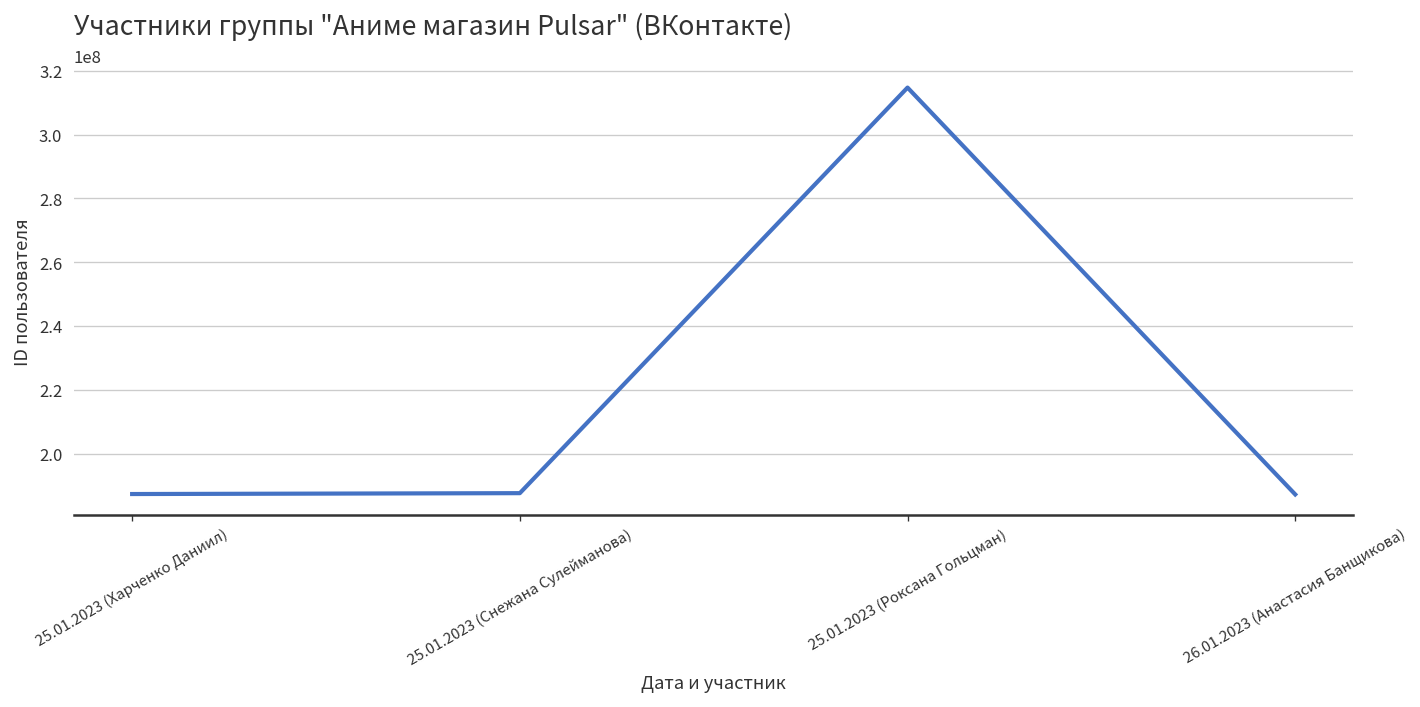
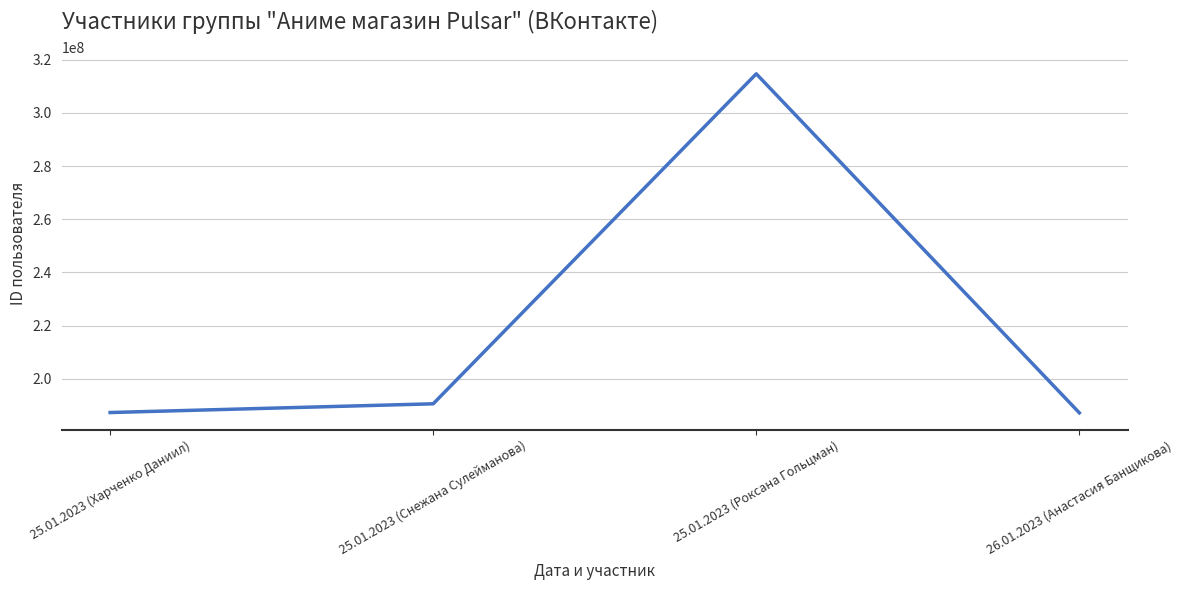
  {
    "25.01.2023 (Харченко Даниил)": 187000000,
-   "25.01.2023 (Снежана Сулейманова)": 188000000,
+   "25.01.2023 (Снежана Сулейманова)": 191000000,
    "25.01.2023 (Роксана Гольцман)": 315000000,
    "26.01.2023 (Анастасия Банщикова)": 187000000
  }
